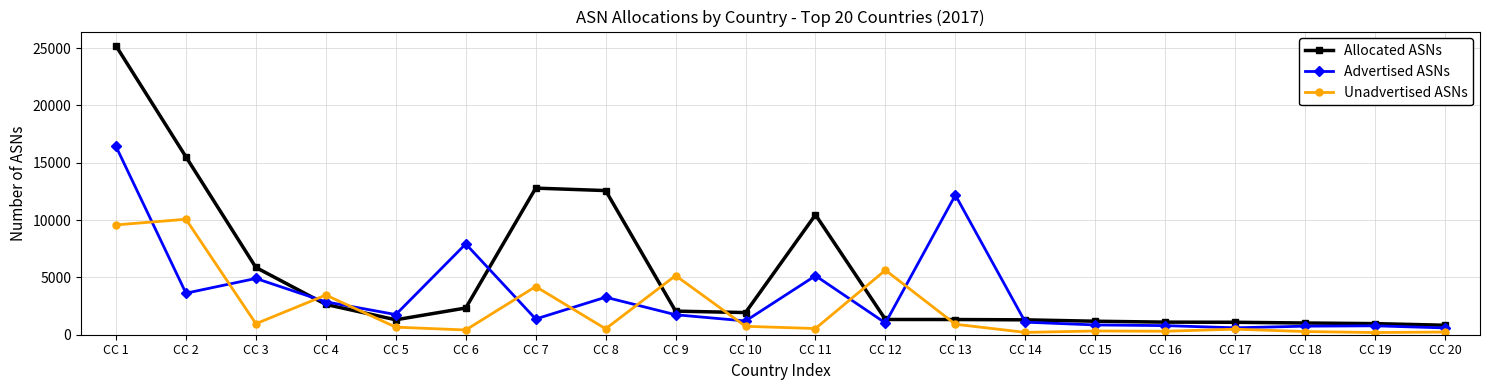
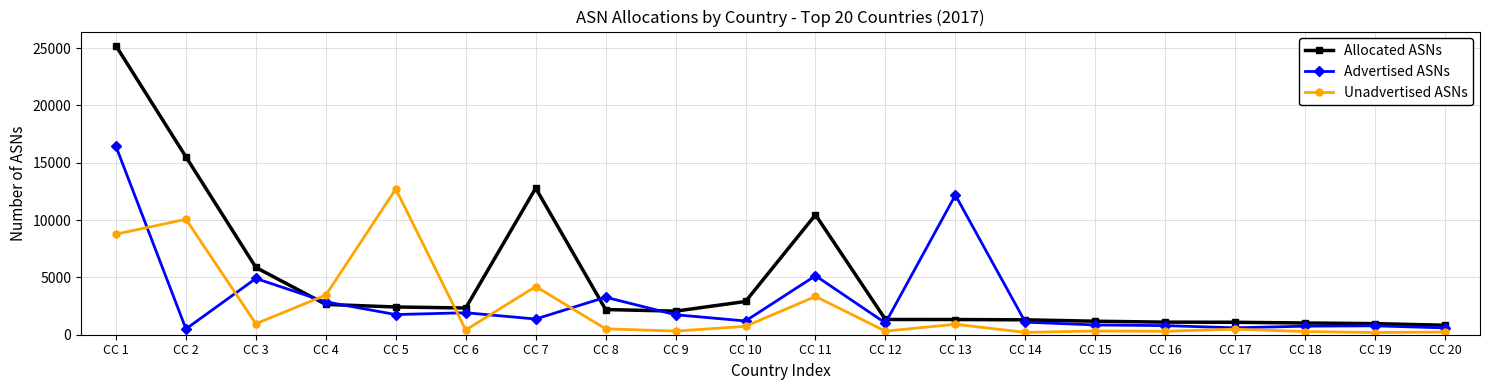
  {
    "Allocated ASNs": {
      "CC 1": 25200,
      "CC 2": 15500,
      "CC 3": 5900,
      "CC 4": 2600,
-     "CC 5": 1300,
+     "CC 5": 2400,
      "CC 6": 2300,
      "CC 7": 12800,
-     "CC 8": 12600,
+     "CC 8": 2200,
      "CC 9": 2100,
-     "CC 10": 1900,
+     "CC 10": 2900,
      "CC 11": 10500,
      "CC 12": 1300,
      "CC 13": 1300,
      "CC 15": 1200,
      "CC 16": 1100,
      "CC 17": 1100,
      "CC 18": 1000,
      "CC 20": 800
    },
    "Advertised ASNs": {
      "CC 1": 16400,
-     "CC 2": 3600,
+     "CC 2": 500,
      "CC 3": 4900,
      "CC 4": 2900,
      "CC 5": 1800,
-     "CC 6": 7900,
+     "CC 6": 1900,
      "CC 7": 1400,
      "CC 8": 3300,
      "CC 9": 1700,
      "CC 10": 1200,
      "CC 11": 5100,
      "CC 12": 1000,
      "CC 13": 12200,
      "CC 15": 900,
      "CC 16": 800,
      "CC 18": 700,
      "CC 20": 600
    },
    "Unadvertised ASNs": {
-     "CC 1": 9600,
+     "CC 1": 8800,
      "CC 2": 10100,
      "CC 3": 1000,
      "CC 4": 3500,
-     "CC 5": 700,
+     "CC 5": 12700,
      "CC 6": 400,
      "CC 7": 4200,
      "CC 8": 500,
-     "CC 9": 5200,
+     "CC 9": 300,
      "CC 10": 700,
-     "CC 11": 500,
-     "CC 12": 5600,
+     "CC 11": 3300,
+     "CC 12": 300,
      "CC 13": 900,
      "CC 14": 200,
      "CC 15": 300,
      "CC 16": 300,
      "CC 18": 300,
      "CC 19": 200,
      "CC 20": 200
    }
  }
